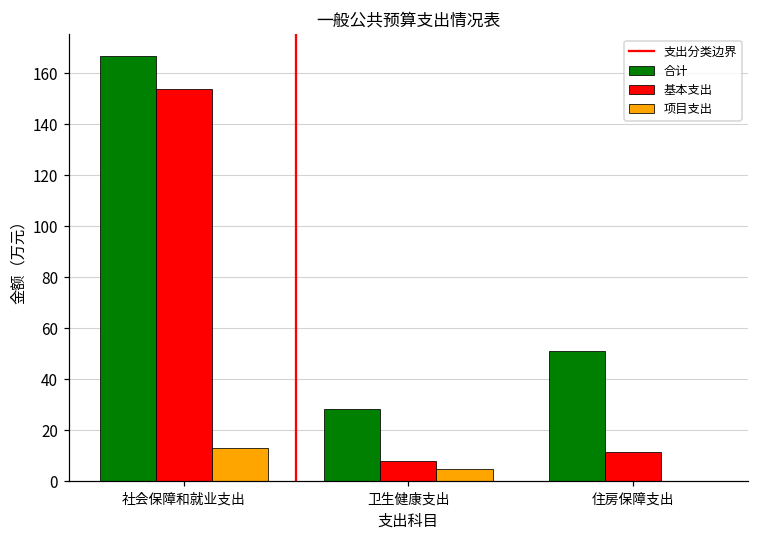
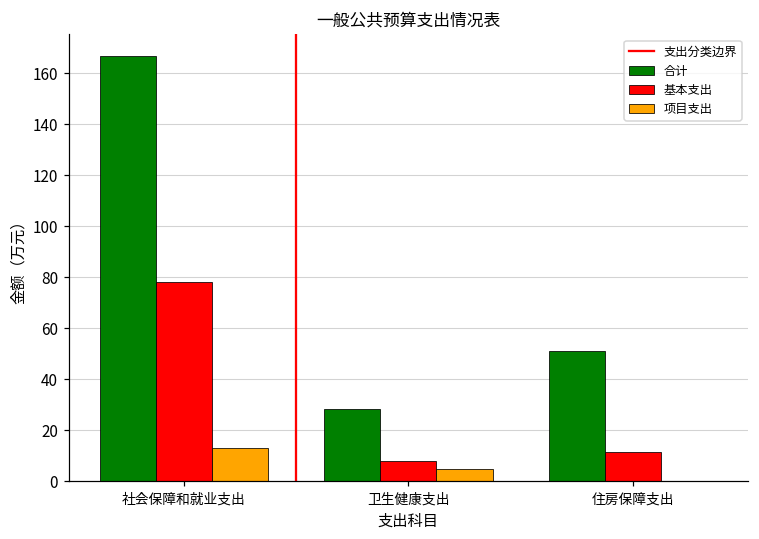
  {
    "合计": {
      "社会保障和就业支出": 167,
      "卫生健康支出": 29,
      "住房保障支出": 51
    },
    "基本支出": {
-     "社会保障和就业支出": 154,
+     "社会保障和就业支出": 78,
      "卫生健康支出": 8,
      "住房保障支出": 11
    },
    "项目支出": {
      "社会保障和就业支出": 13,
      "卫生健康支出": 5,
      "住房保障支出": 0
    }
  }
